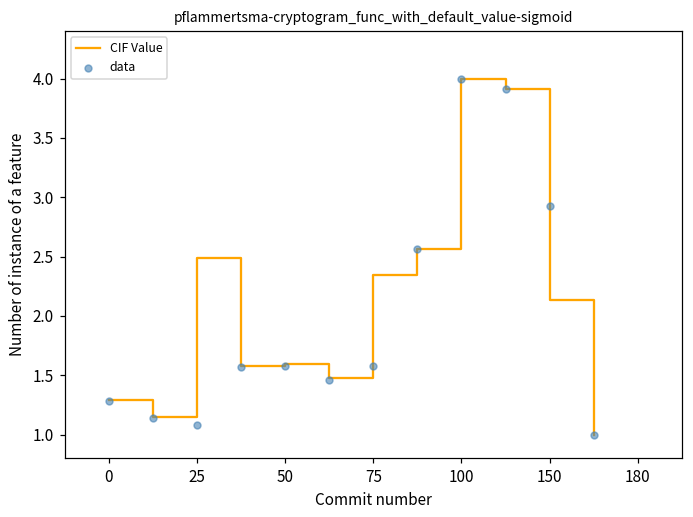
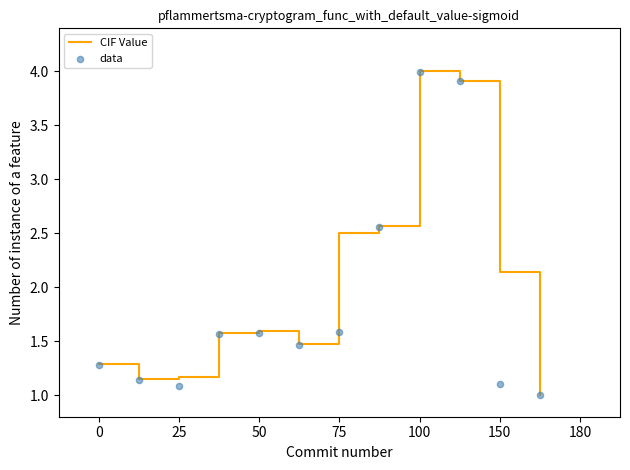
  {
    "CIF Value": {
-     "25": 2.49,
-     "75": 2.34,
+     "25": 1.17,
+     "75": 2.50,
      "150": 2.14
    },
    "data": {
-     "150": 2.93
+     "150": 1.10
    }
  }
